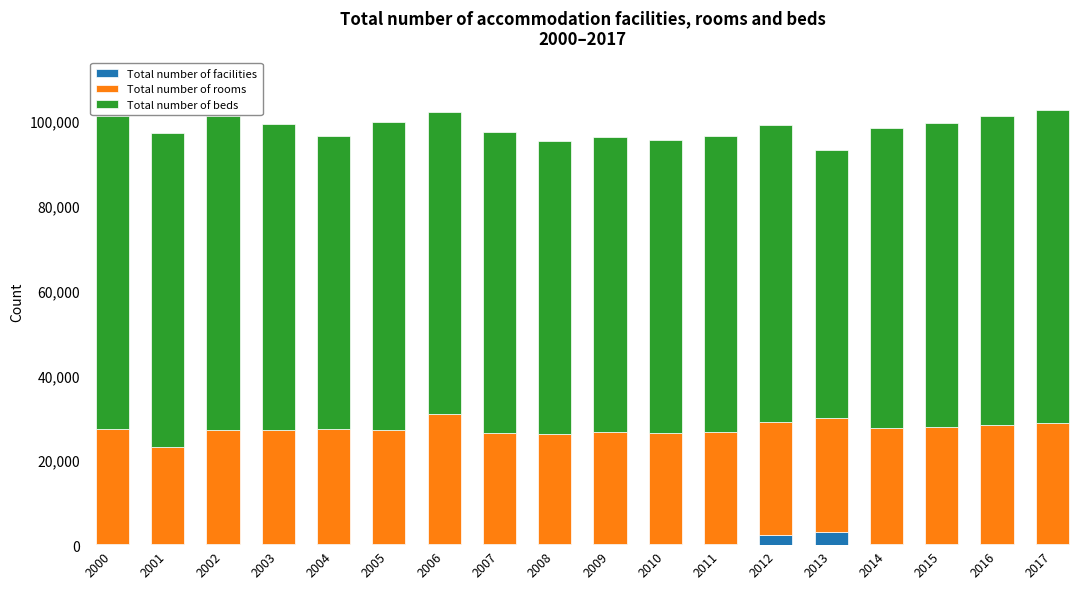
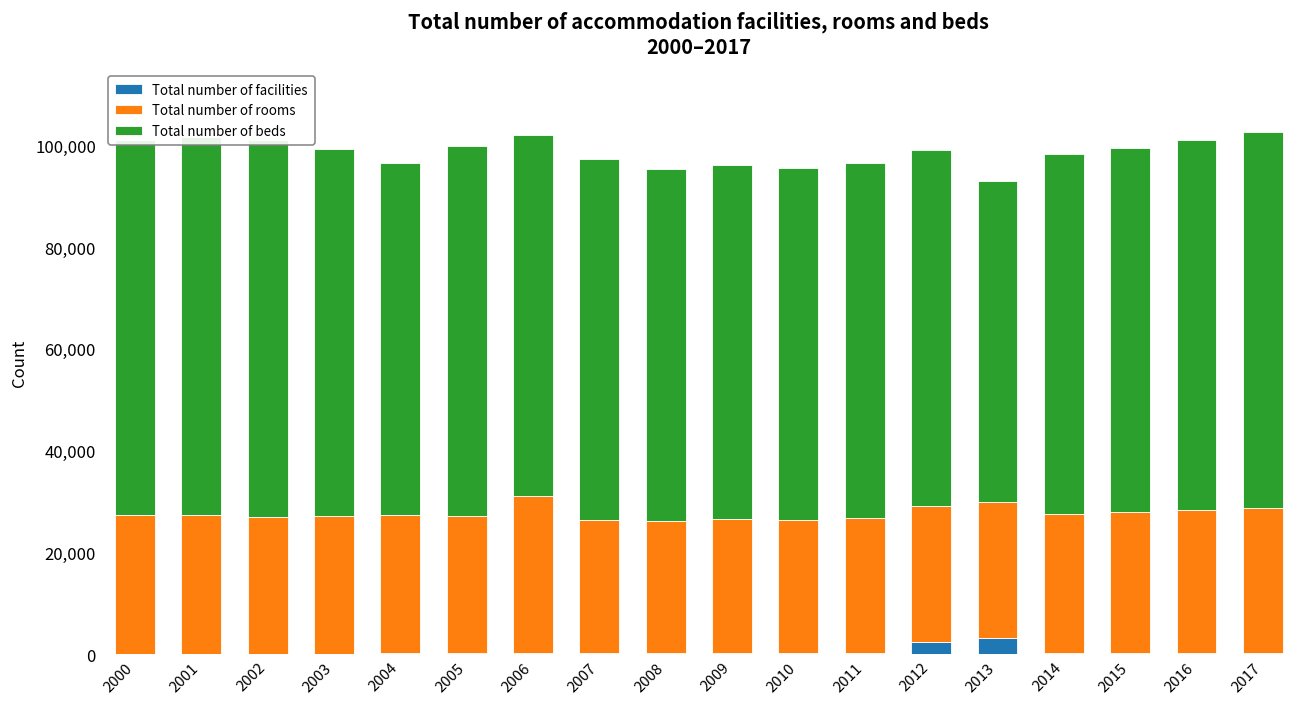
  {
    "Total number of facilities": {
      "2012": "2,000",
      "2013": "3,000"
    },
    "Total number of rooms": {
      "2000": "27,000",
-     "2001": "23,000",
+     "2001": "27,000",
      "2002": "27,000",
      "2003": "27,000",
      "2004": "27,000",
      "2005": "27,000",
      "2006": "31,000",
      "2007": "26,000",
      "2008": "26,000",
      "2009": "26,000",
      "2010": "26,000",
      "2011": "26,000",
      "2012": "27,000",
      "2013": "27,000",
      "2014": "27,000",
      "2015": "28,000",
      "2016": "28,000",
      "2017": "29,000"
    },
    "Total number of beds": {
      "2000": "74,000",
      "2002": "74,000",
      "2003": "72,000",
      "2004": "69,000",
      "2005": "73,000",
      "2006": "71,000",
      "2007": "71,000",
      "2008": "69,000",
      "2009": "70,000",
      "2010": "69,000",
      "2011": "70,000",
      "2012": "70,000",
      "2013": "63,000",
      "2014": "71,000",
      "2015": "72,000",
      "2016": "73,000",
      "2017": "74,000"
    }
  }
